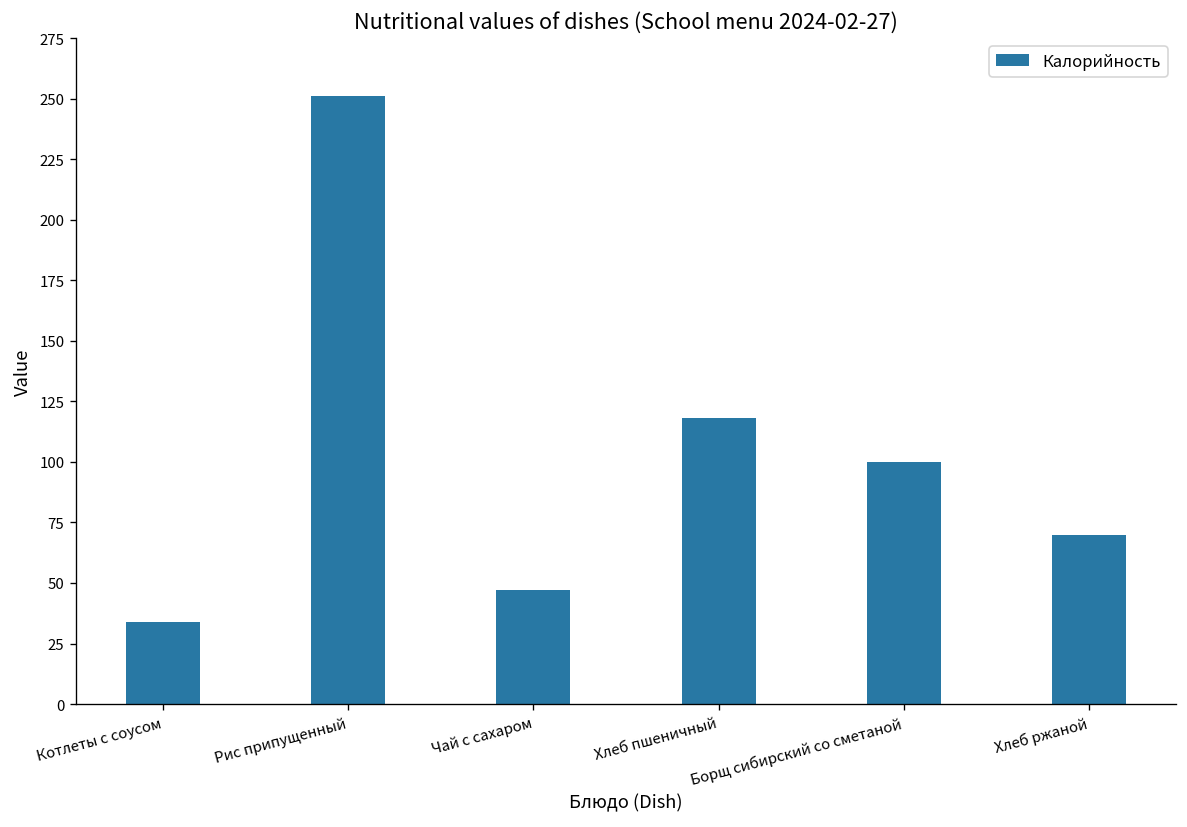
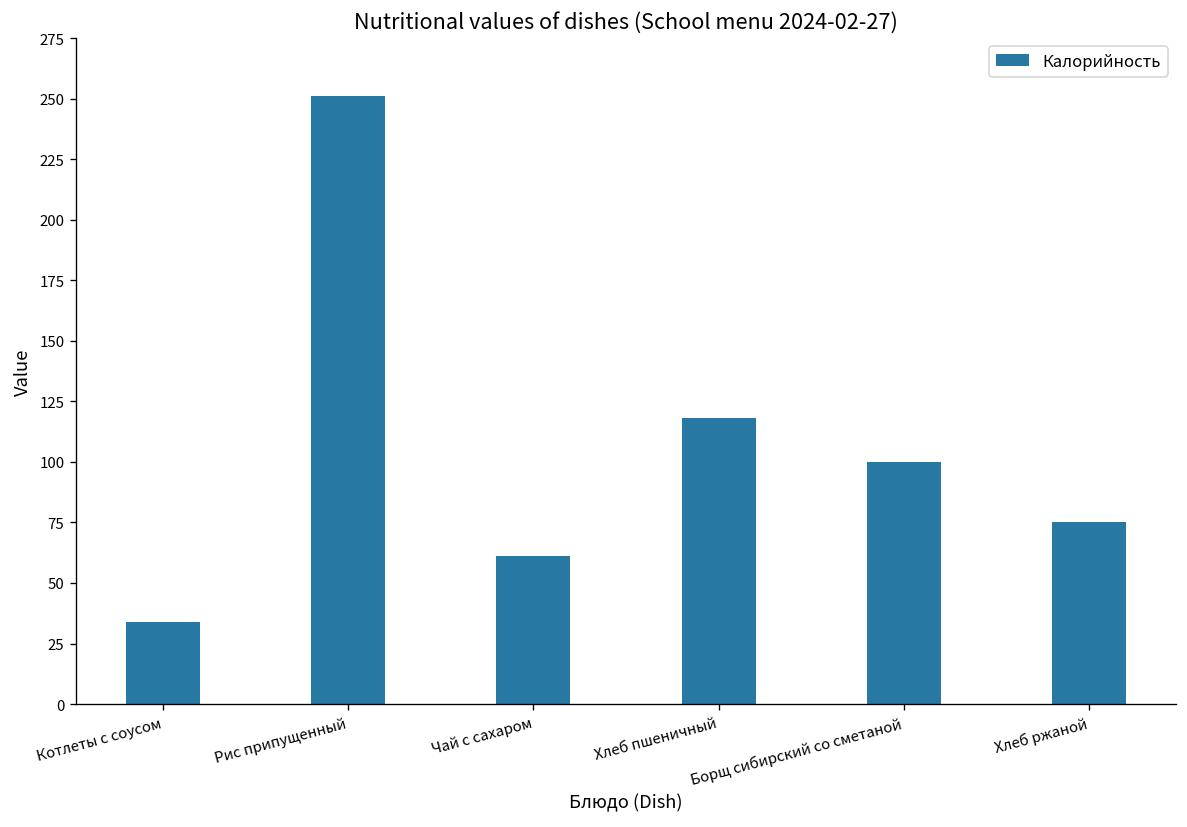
  {
    "Котлеты с соусом": 34,
    "Рис припущенный": 251,
-   "Чай с сахаром": 47,
+   "Чай с сахаром": 61,
    "Хлеб пшеничный": 118,
    "Борщ сибирский со сметаной": 100,
-   "Хлеб ржаной": 70
+   "Хлеб ржаной": 75
  }
